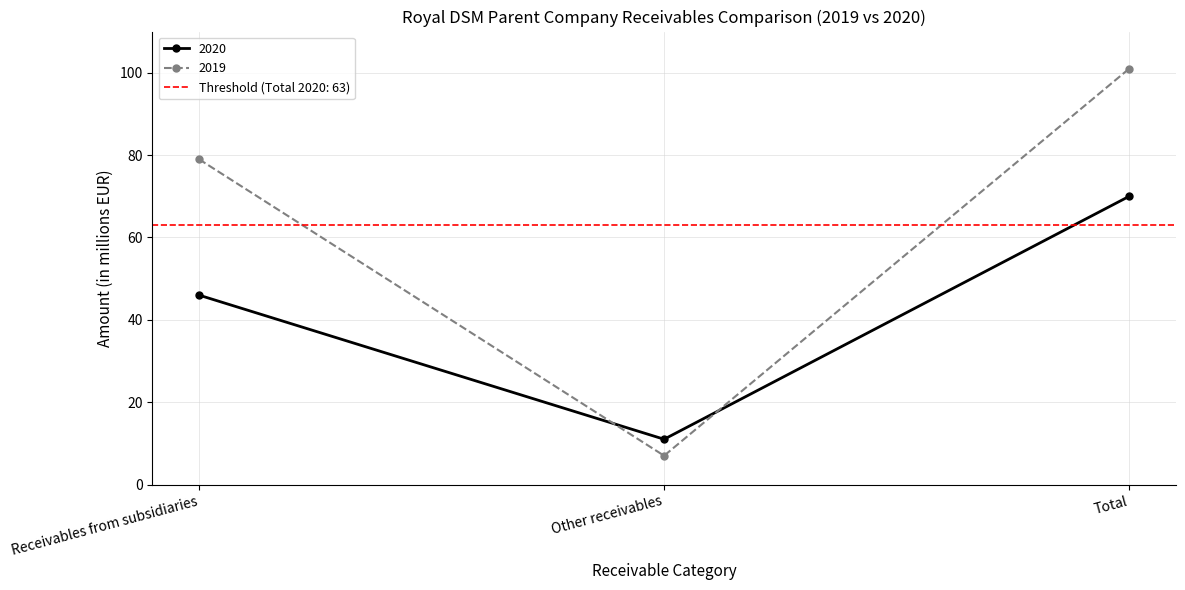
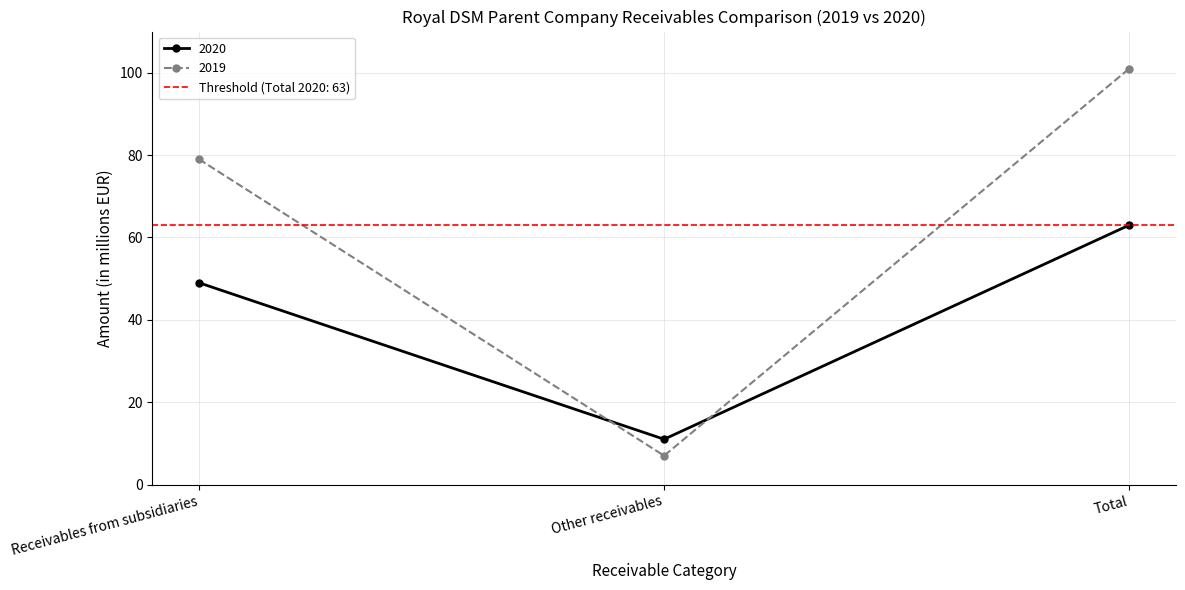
  {
    "2020": {
-     "Receivables from subsidiaries": 46,
+     "Receivables from subsidiaries": 49,
      "Other receivables": 11,
-     "Total": 70
+     "Total": 63
    },
    "2019": {
      "Receivables from subsidiaries": 79,
      "Other receivables": 7,
      "Total": 101
    }
  }
